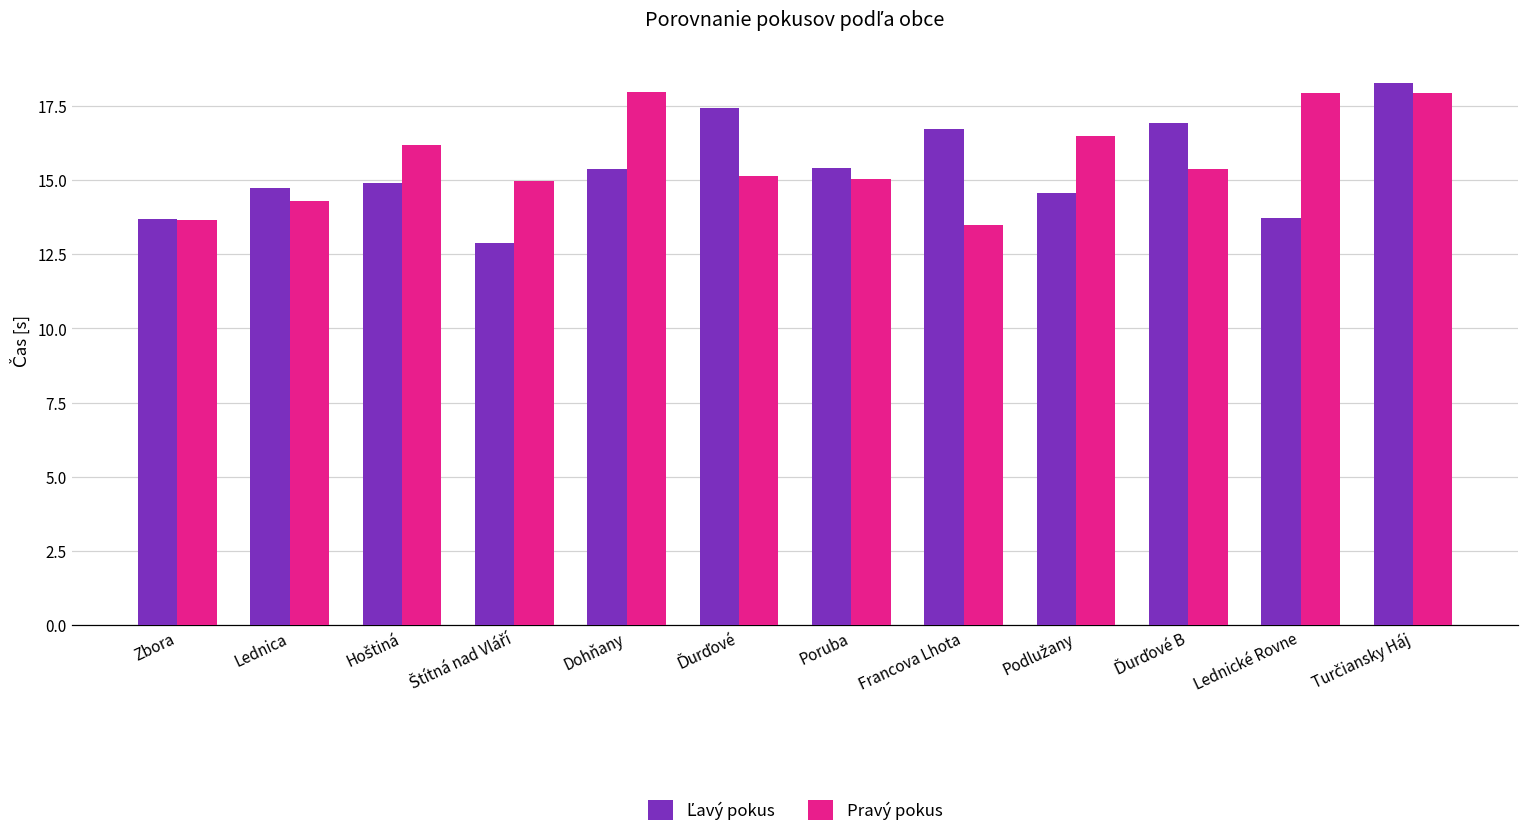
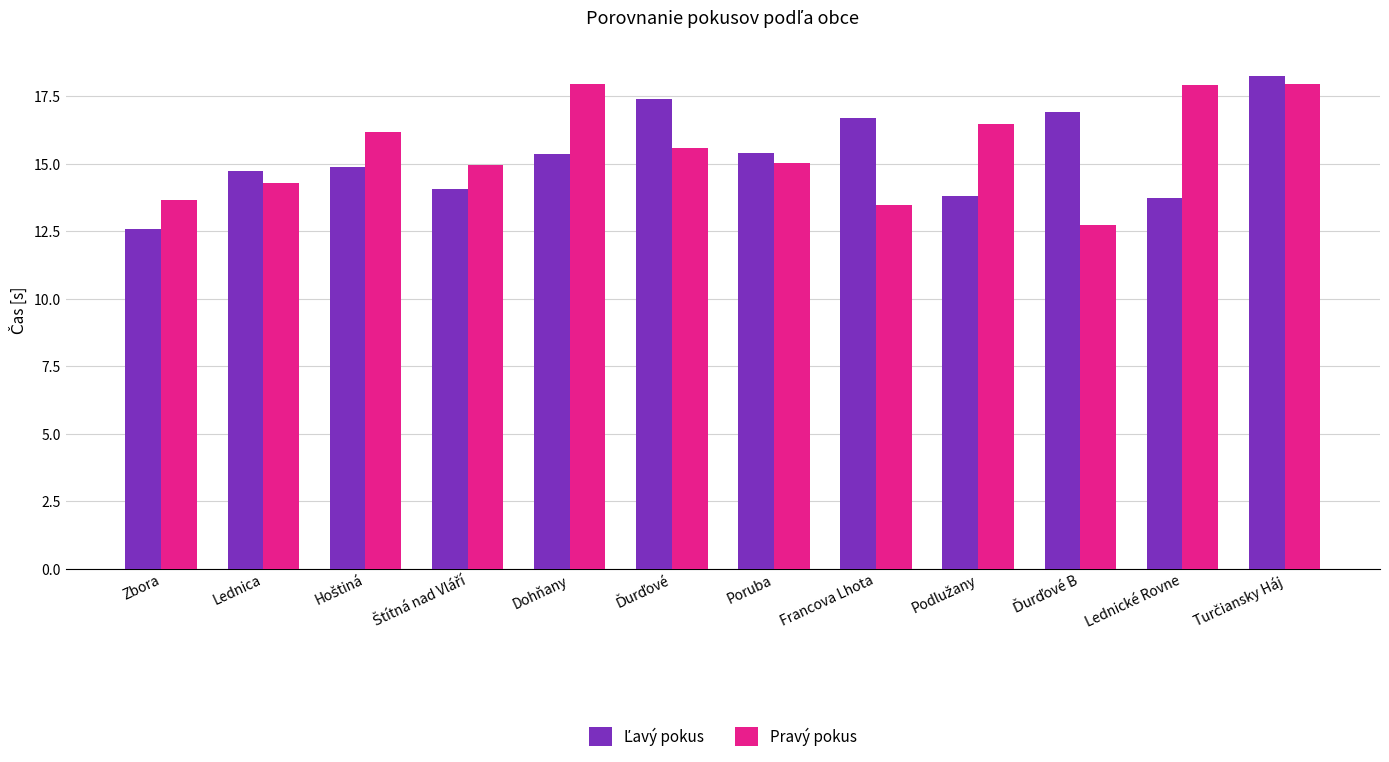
  {
    "Ľavý pokus": {
-     "Zbora": 13.7,
+     "Zbora": 12.6,
      "Lednica": 14.7,
      "Hoštiná": 14.9,
-     "Štítná nad Vláří": 12.9,
+     "Štítná nad Vláří": 14.1,
      "Dohňany": 15.4,
      "Ďurďové": 17.4,
      "Poruba": 15.4,
      "Francova Lhota": 16.7,
-     "Podlužany": 14.6,
+     "Podlužany": 13.8,
      "Ďurďové B": 16.9,
      "Lednické Rovne": 13.7,
      "Turčiansky Háj": 18.3
    },
    "Pravý pokus": {
      "Zbora": 13.7,
      "Lednica": 14.3,
      "Hoštiná": 16.2,
      "Štítná nad Vláří": 15.0,
      "Dohňany": 18.0,
-     "Ďurďové": 15.1,
+     "Ďurďové": 15.6,
      "Poruba": 15.0,
      "Francova Lhota": 13.5,
      "Podlužany": 16.5,
-     "Ďurďové B": 15.4,
+     "Ďurďové B": 12.7,
      "Lednické Rovne": 17.9,
      "Turčiansky Háj": 17.9
    }
  }
